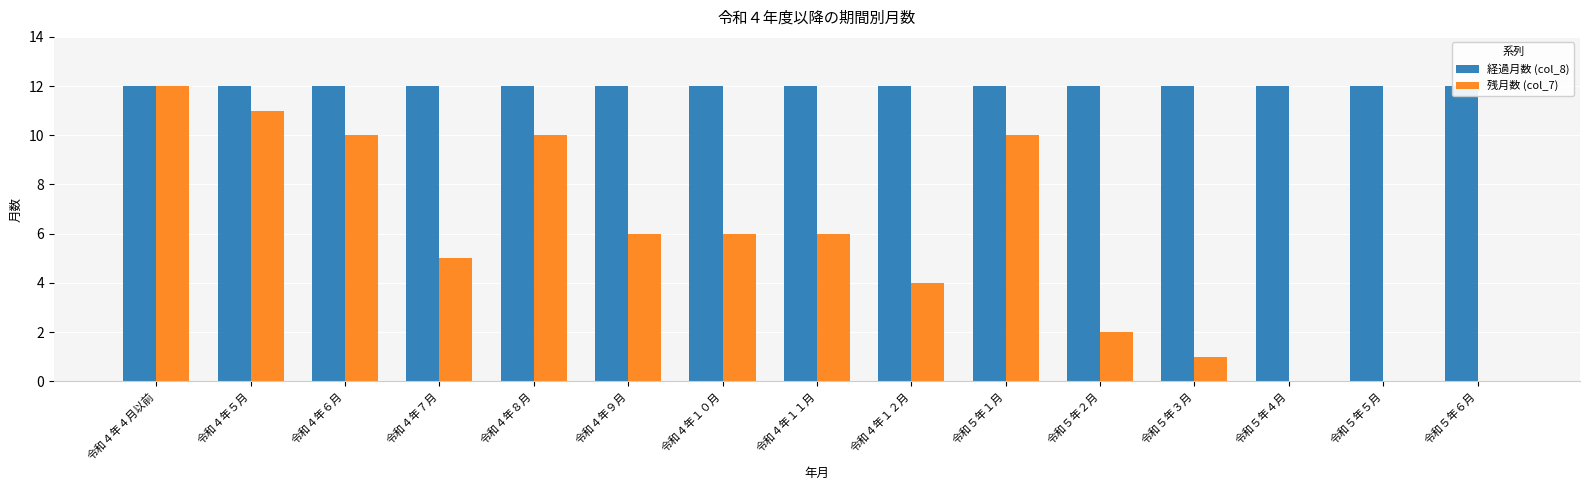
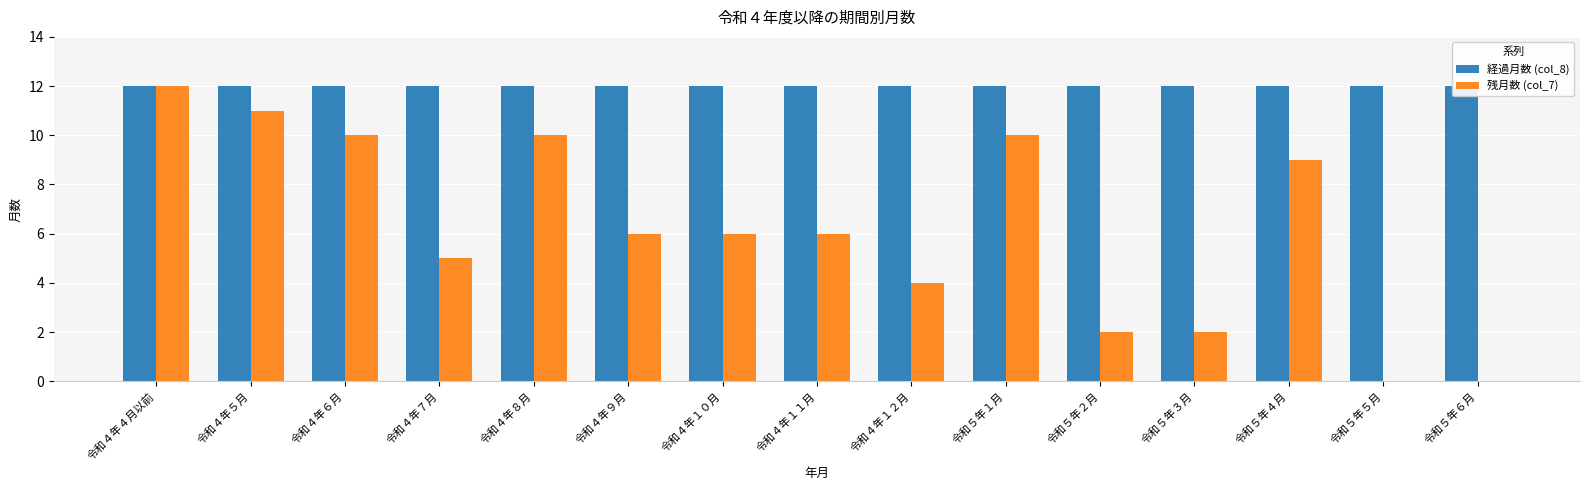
  {
    "経過月数 (col_8)": {
      "令和４年４月以前": 12,
      "令和４年５月": 12,
      "令和４年６月": 12,
      "令和４年７月": 12,
      "令和４年８月": 12,
      "令和４年９月": 12,
      "令和４年１０月": 12,
      "令和４年１１月": 12,
      "令和４年１２月": 12,
      "令和５年１月": 12,
      "令和５年２月": 12,
      "令和５年３月": 12,
      "令和５年４月": 12,
      "令和５年５月": 12
    },
    "残月数 (col_7)": {
      "令和４年４月以前": 12,
      "令和４年５月": 11,
      "令和４年６月": 10,
      "令和４年７月": 5,
      "令和４年８月": 10,
      "令和４年９月": 6,
      "令和４年１０月": 6,
      "令和４年１１月": 6,
      "令和４年１２月": 4,
      "令和５年１月": 10,
      "令和５年２月": 2,
-     "令和５年３月": 1,
-     "令和５年４月": 0,
+     "令和５年３月": 2,
+     "令和５年４月": 9,
      "令和５年５月": 0,
      "令和５年６月": 0
    }
  }
